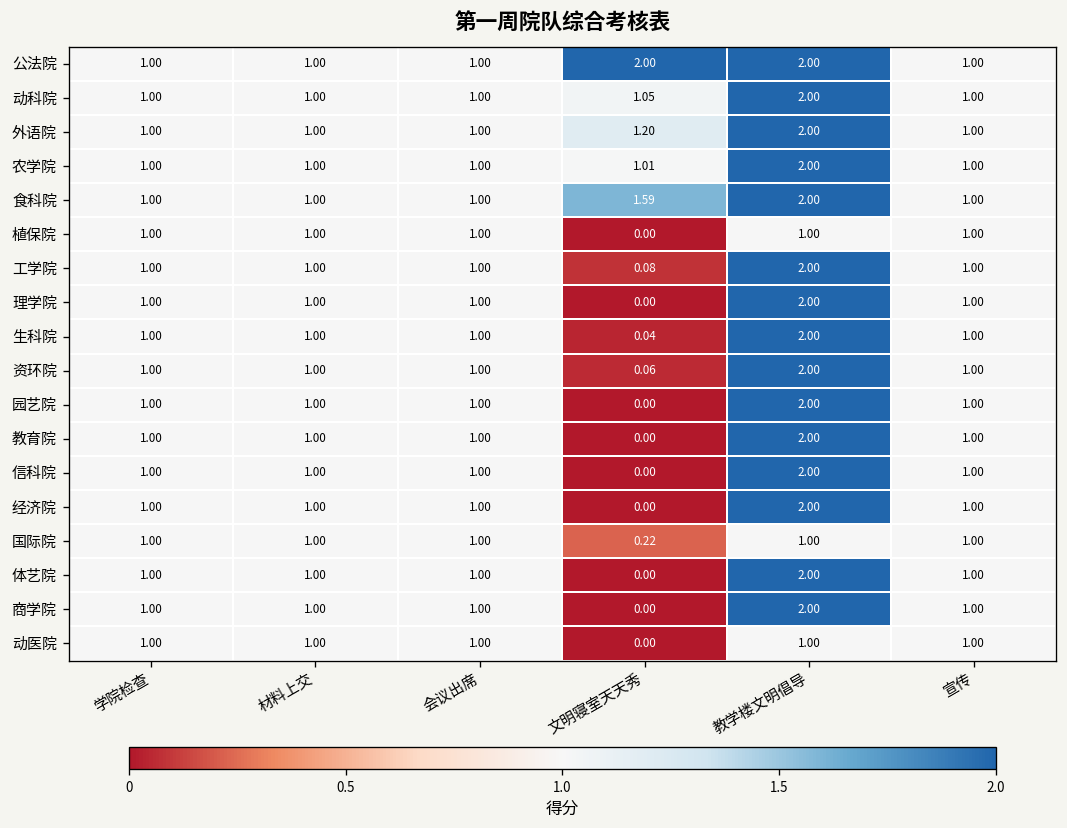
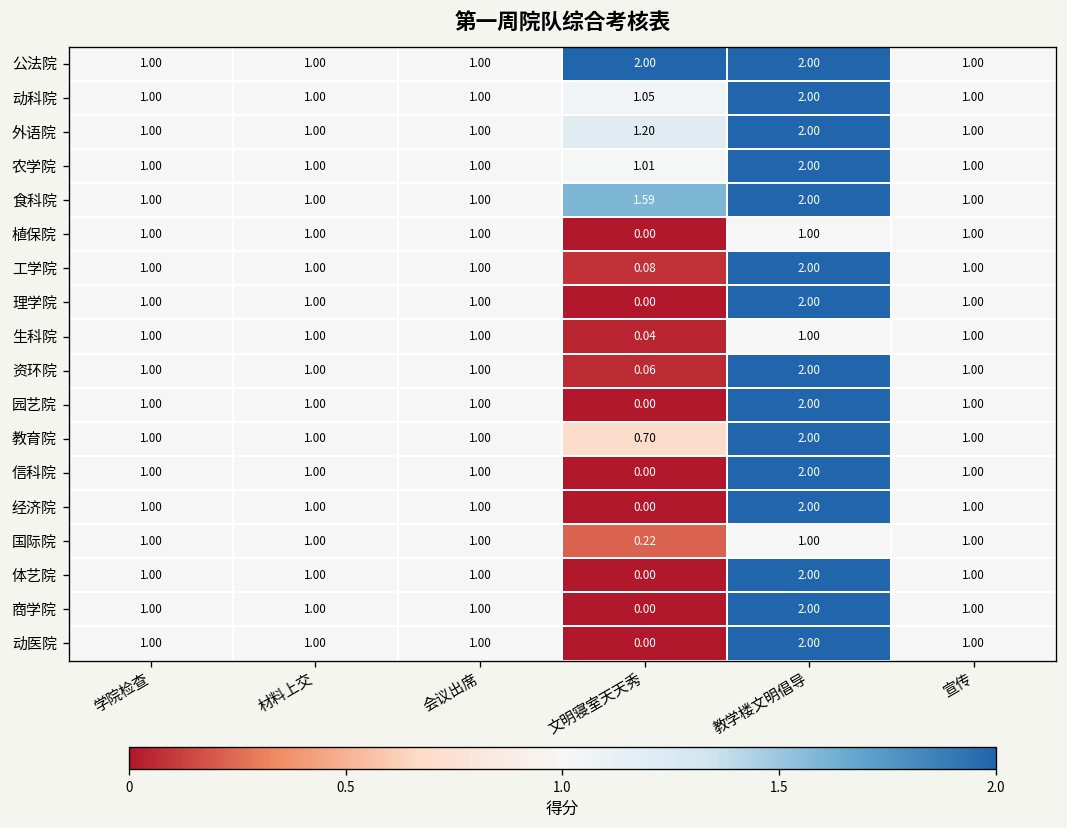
  {
    "公法院": {
      "学院检查": 1.00,
      "材料上交": 1.00,
      "会议出席": 1.00,
      "文明寝室天天秀": 2.00,
      "教学楼文明倡导": 2.00,
      "宣传": 1.00
    },
    "动科院": {
      "学院检查": 1.00,
      "材料上交": 1.00,
      "会议出席": 1.00,
      "文明寝室天天秀": 1.05,
      "教学楼文明倡导": 2.00,
      "宣传": 1.00
    },
    "外语院": {
      "学院检查": 1.00,
      "材料上交": 1.00,
      "会议出席": 1.00,
      "文明寝室天天秀": 1.20,
      "教学楼文明倡导": 2.00,
      "宣传": 1.00
    },
    "农学院": {
      "学院检查": 1.00,
      "材料上交": 1.00,
      "会议出席": 1.00,
      "文明寝室天天秀": 1.01,
      "教学楼文明倡导": 2.00,
      "宣传": 1.00
    },
    "食科院": {
      "学院检查": 1.00,
      "材料上交": 1.00,
      "会议出席": 1.00,
      "文明寝室天天秀": 1.59,
      "教学楼文明倡导": 2.00,
      "宣传": 1.00
    },
    "植保院": {
      "学院检查": 1.00,
      "材料上交": 1.00,
      "会议出席": 1.00,
      "文明寝室天天秀": 0.00,
      "教学楼文明倡导": 1.00,
      "宣传": 1.00
    },
    "工学院": {
      "学院检查": 1.00,
      "材料上交": 1.00,
      "会议出席": 1.00,
      "文明寝室天天秀": 0.08,
      "教学楼文明倡导": 2.00,
      "宣传": 1.00
    },
    "理学院": {
      "学院检查": 1.00,
      "材料上交": 1.00,
      "会议出席": 1.00,
      "文明寝室天天秀": 0.00,
      "教学楼文明倡导": 2.00,
      "宣传": 1.00
    },
    "生科院": {
      "学院检查": 1.00,
      "材料上交": 1.00,
      "会议出席": 1.00,
      "文明寝室天天秀": 0.04,
-     "教学楼文明倡导": 2.00,
+     "教学楼文明倡导": 1.00,
      "宣传": 1.00
    },
    "资环院": {
      "学院检查": 1.00,
      "材料上交": 1.00,
      "会议出席": 1.00,
      "文明寝室天天秀": 0.06,
      "教学楼文明倡导": 2.00,
      "宣传": 1.00
    },
    "园艺院": {
      "学院检查": 1.00,
      "材料上交": 1.00,
      "会议出席": 1.00,
      "文明寝室天天秀": 0.00,
      "教学楼文明倡导": 2.00,
      "宣传": 1.00
    },
    "教育院": {
      "学院检查": 1.00,
      "材料上交": 1.00,
      "会议出席": 1.00,
-     "文明寝室天天秀": 0.00,
+     "文明寝室天天秀": 0.70,
      "教学楼文明倡导": 2.00,
      "宣传": 1.00
    },
    "信科院": {
      "学院检查": 1.00,
      "材料上交": 1.00,
      "会议出席": 1.00,
      "文明寝室天天秀": 0.00,
      "教学楼文明倡导": 2.00,
      "宣传": 1.00
    },
    "经济院": {
      "学院检查": 1.00,
      "材料上交": 1.00,
      "会议出席": 1.00,
      "文明寝室天天秀": 0.00,
      "教学楼文明倡导": 2.00,
      "宣传": 1.00
    },
    "国际院": {
      "学院检查": 1.00,
      "材料上交": 1.00,
      "会议出席": 1.00,
      "文明寝室天天秀": 0.22,
      "教学楼文明倡导": 1.00,
      "宣传": 1.00
    },
    "体艺院": {
      "学院检查": 1.00,
      "材料上交": 1.00,
      "会议出席": 1.00,
      "文明寝室天天秀": 0.00,
      "教学楼文明倡导": 2.00,
      "宣传": 1.00
    },
    "商学院": {
      "学院检查": 1.00,
      "材料上交": 1.00,
      "会议出席": 1.00,
      "文明寝室天天秀": 0.00,
      "教学楼文明倡导": 2.00,
      "宣传": 1.00
    },
    "动医院": {
      "学院检查": 1.00,
      "材料上交": 1.00,
      "会议出席": 1.00,
      "文明寝室天天秀": 0.00,
-     "教学楼文明倡导": 1.00,
+     "教学楼文明倡导": 2.00,
      "宣传": 1.00
    }
  }
